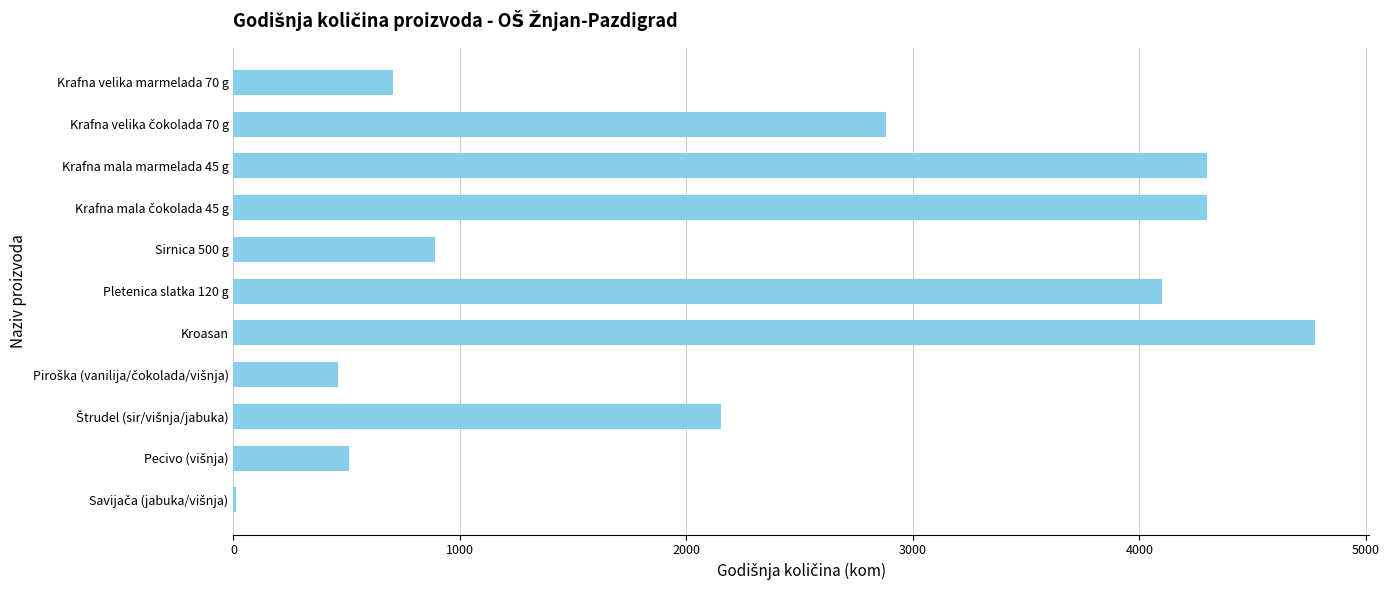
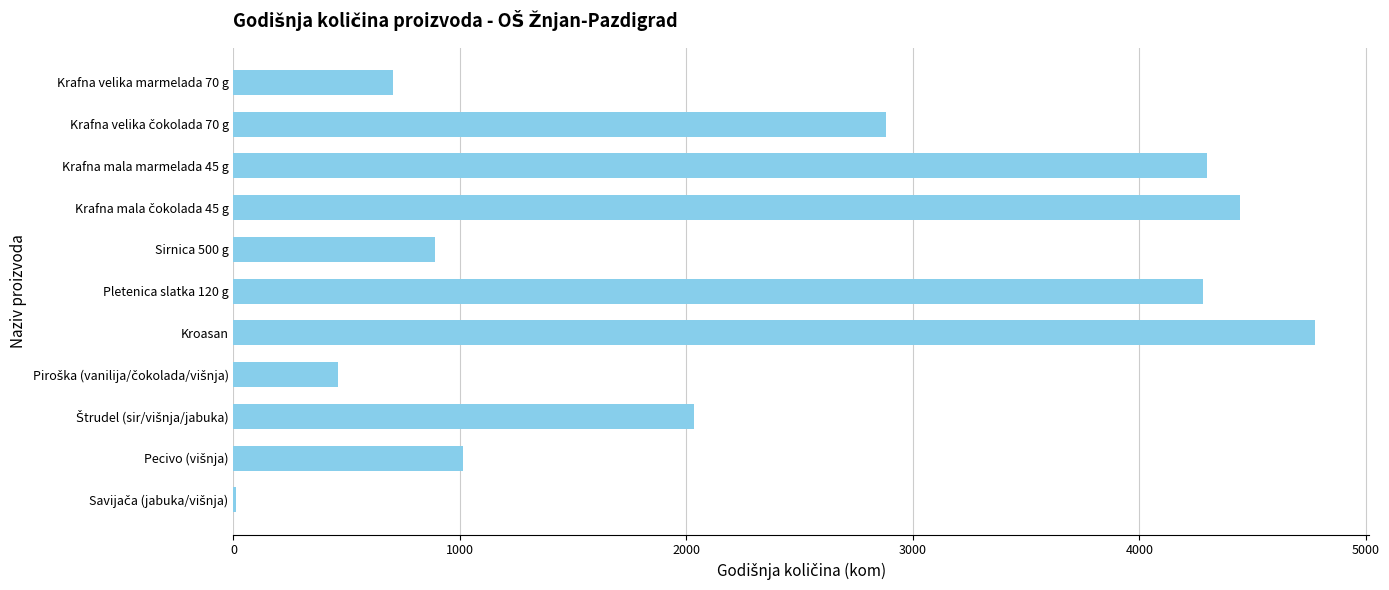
  {
    "Krafna velika marmelada 70 g": 700,
    "Krafna velika čokolada 70 g": 2880,
    "Krafna mala marmelada 45 g": 4300,
-   "Krafna mala čokolada 45 g": 4300,
+   "Krafna mala čokolada 45 g": 4450,
    "Sirnica 500 g": 890,
-   "Pletenica slatka 120 g": 4100,
+   "Pletenica slatka 120 g": 4280,
    "Kroasan": 4780,
    "Piroška (vanilija/čokolada/višnja)": 460,
-   "Štrudel (sir/višnja/jabuka)": 2150,
-   "Pecivo (višnja)": 510
+   "Štrudel (sir/višnja/jabuka)": 2030,
+   "Pecivo (višnja)": 1010
  }
